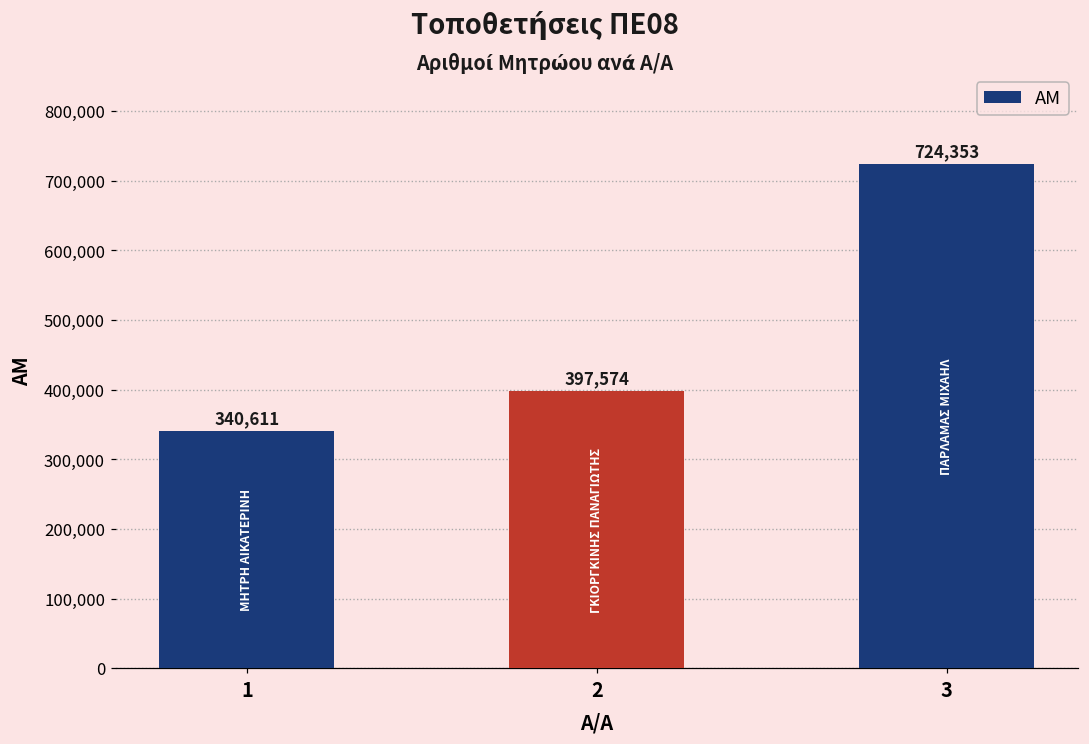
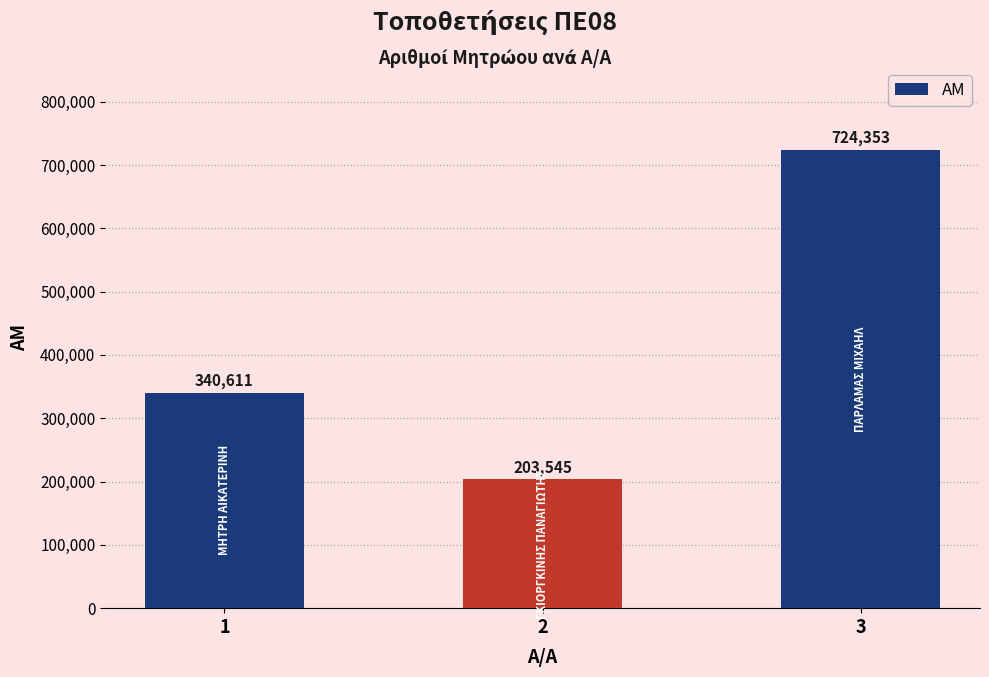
  {
    "1": "340,611",
-   "2": "397,574",
+   "2": "203,545",
    "3": "724,353"
  }
